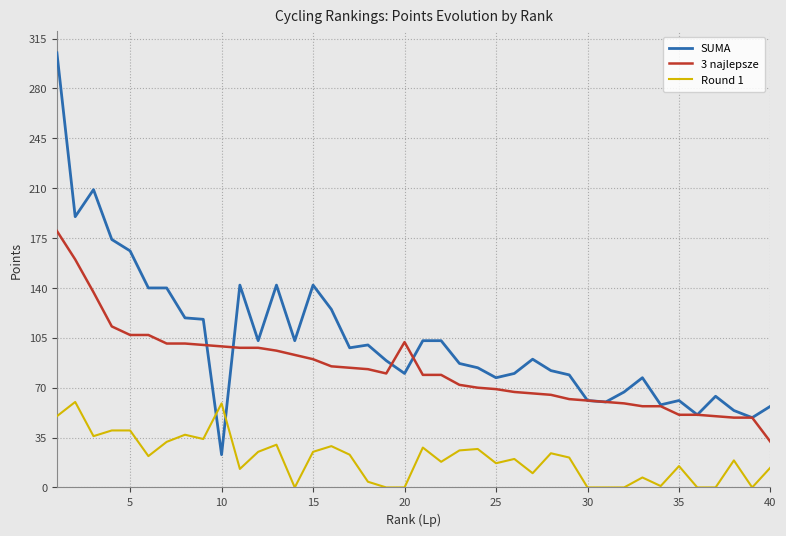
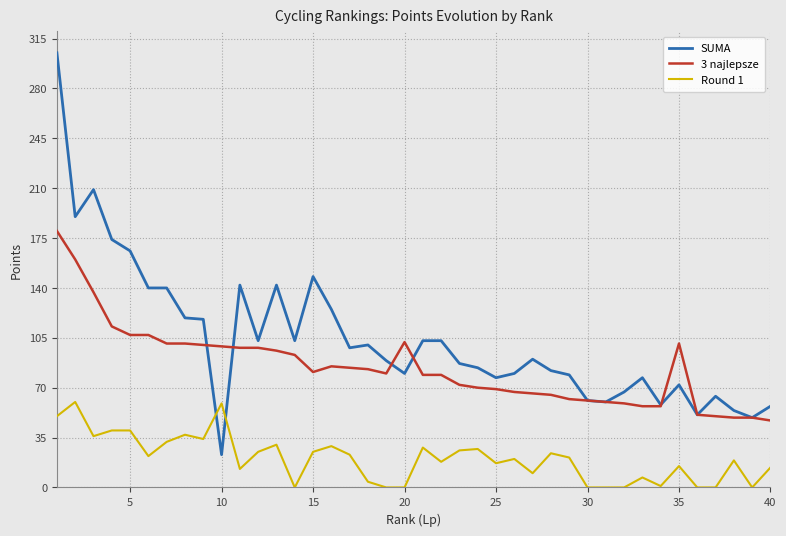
  {
    "SUMA": {
      "5": 166,
      "10": 23,
-     "15": 142,
+     "15": 148,
      "20": 80,
      "25": 77,
-     "35": 61,
+     "35": 72,
      "40": 57
    },
    "3 najlepsze": {
      "5": 107,
      "10": 99,
-     "15": 90,
+     "15": 81,
      "20": 102,
      "25": 69,
-     "35": 51,
-     "40": 32
+     "35": 101,
+     "40": 47
    },
    "Round 1": {
      "5": 40,
      "10": 59,
      "15": 25,
      "20": 0,
      "25": 17,
      "30": 0,
      "35": 15,
      "40": 14
    }
  }
